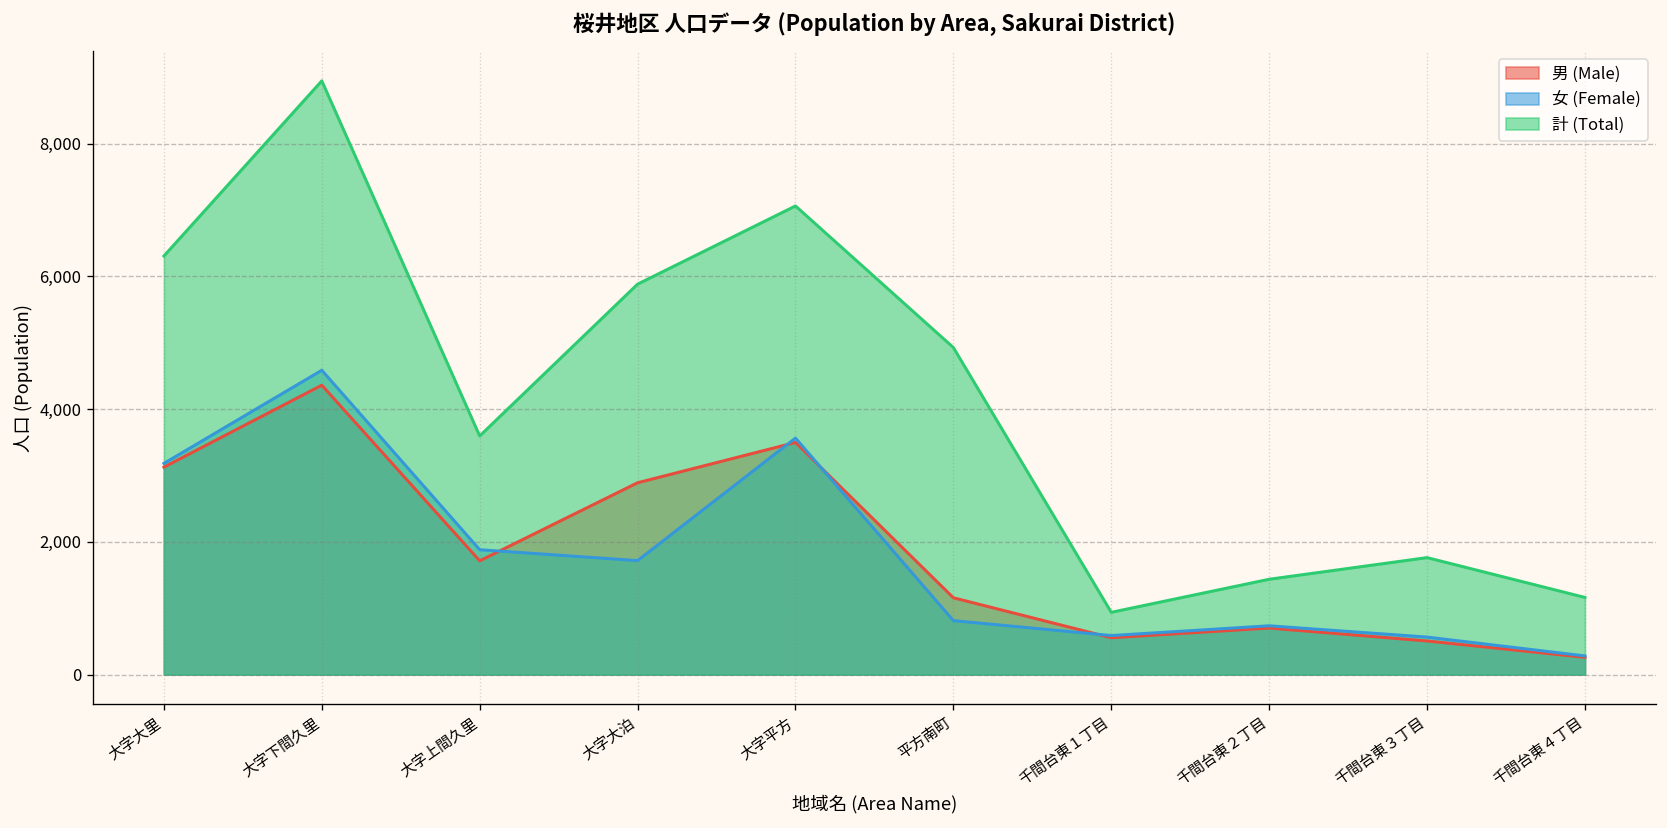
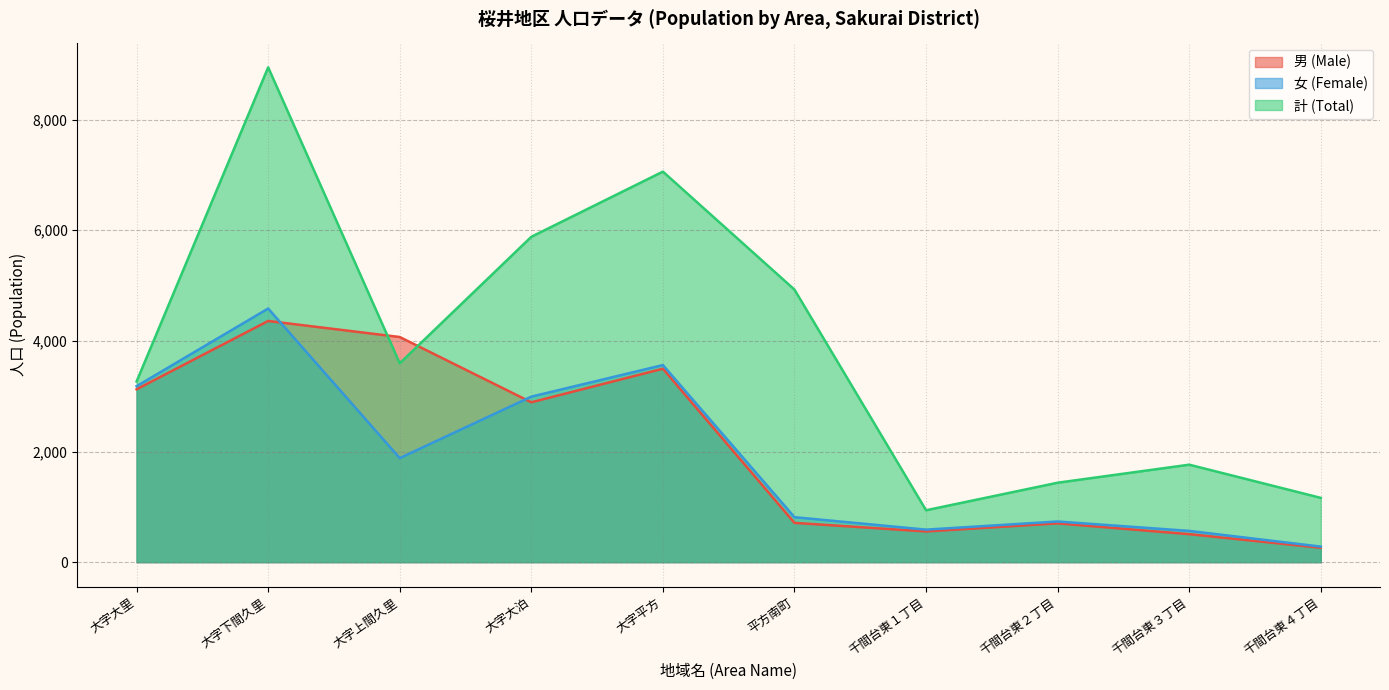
  {
    "男 (Male)": {
      "大字大里": "3,100",
      "大字下間久里": "4,400",
-     "大字上間久里": "1,700",
+     "大字上間久里": "4,100",
      "大字大泊": "2,900",
      "大字平方": "3,500",
-     "平方南町": "1,200",
+     "平方南町": "700",
      "千間台東３丁目": "500"
    },
    "女 (Female)": {
      "大字大里": "3,200",
      "大字下間久里": "4,600",
      "大字上間久里": "1,900",
-     "大字大泊": "1,700",
+     "大字大泊": "3,000",
      "大字平方": "3,600",
      "平方南町": "800",
      "千間台東３丁目": "600"
    },
    "計 (Total)": {
-     "大字大里": "6,300",
+     "大字大里": "3,300",
      "大字下間久里": "8,900",
      "大字上間久里": "3,600",
      "大字大泊": "5,900",
      "大字平方": "7,100",
      "平方南町": "4,900",
      "千間台東１丁目": "900",
      "千間台東２丁目": "1,400",
      "千間台東３丁目": "1,800",
      "千間台東４丁目": "1,200"
    }
  }
